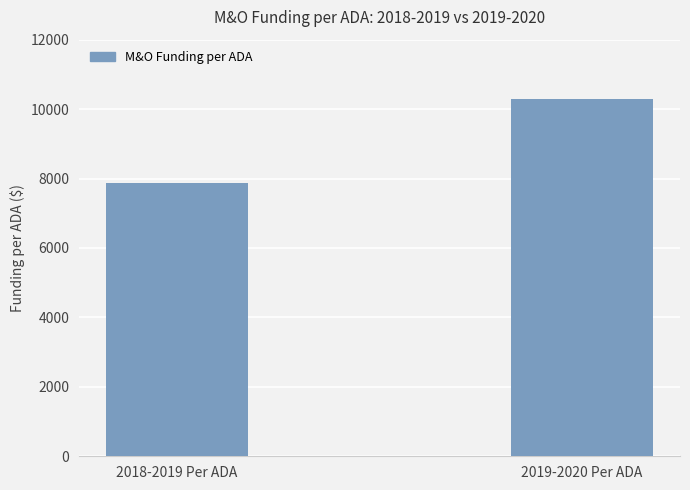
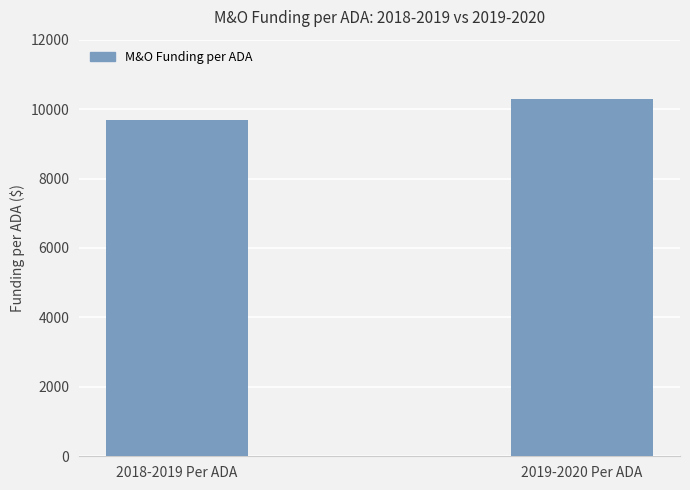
  {
-   "2018-2019 Per ADA": 7900,
+   "2018-2019 Per ADA": 9700,
    "2019-2020 Per ADA": 10300
  }
